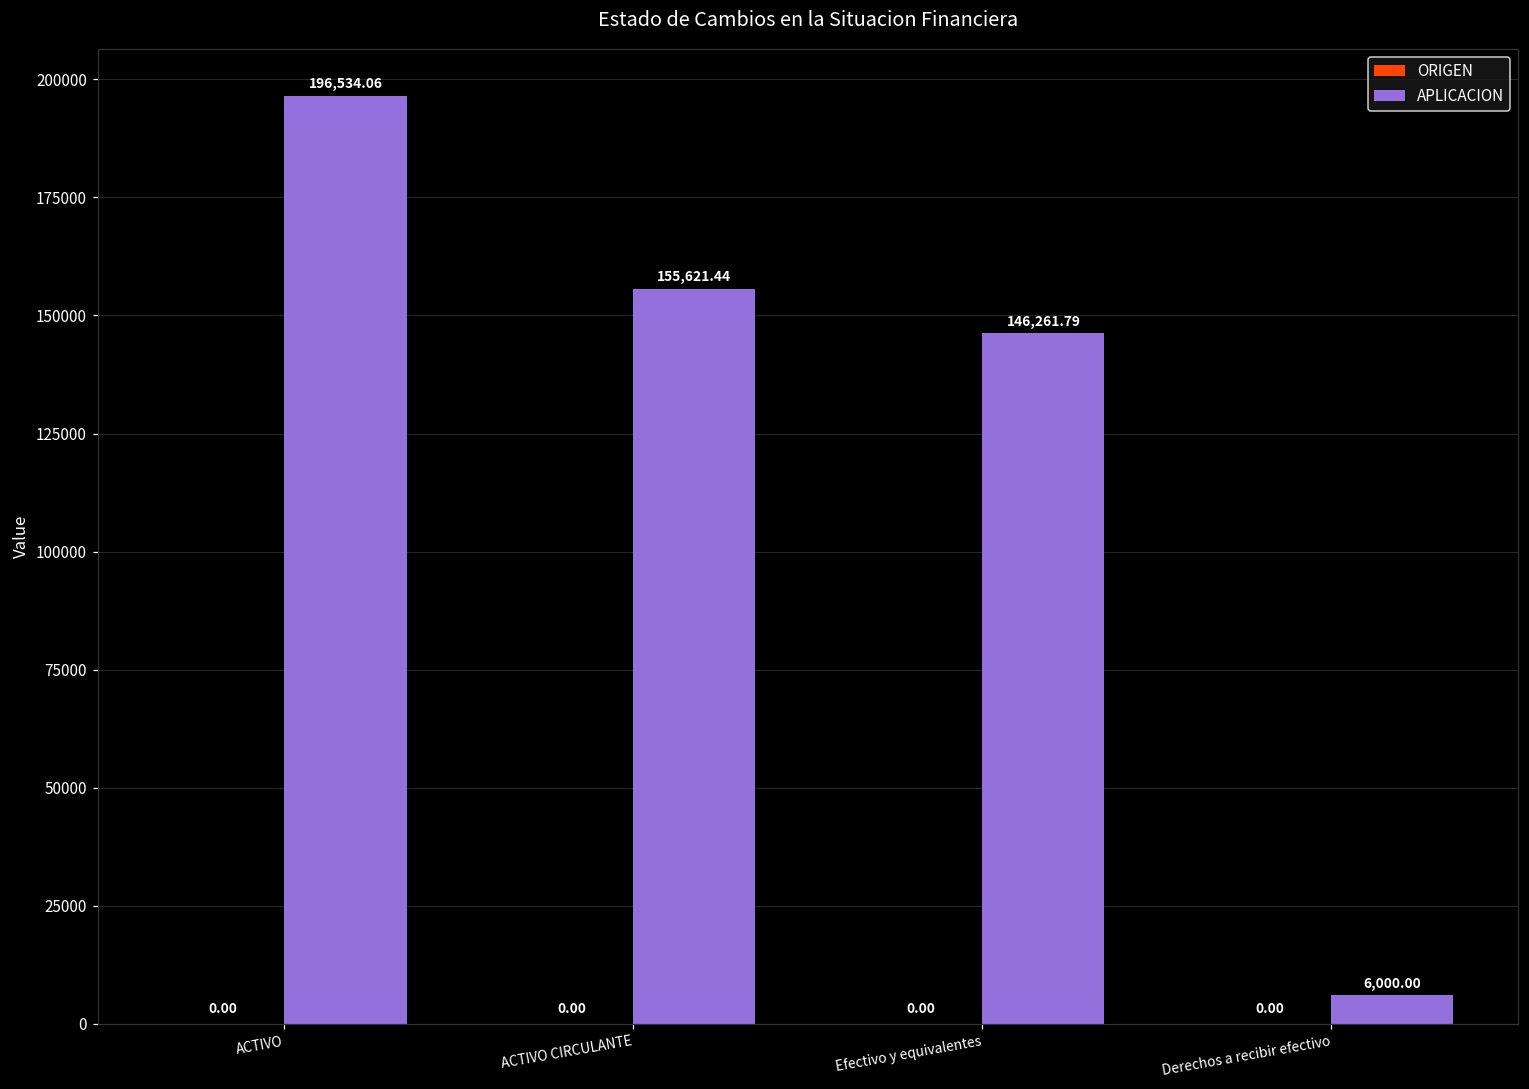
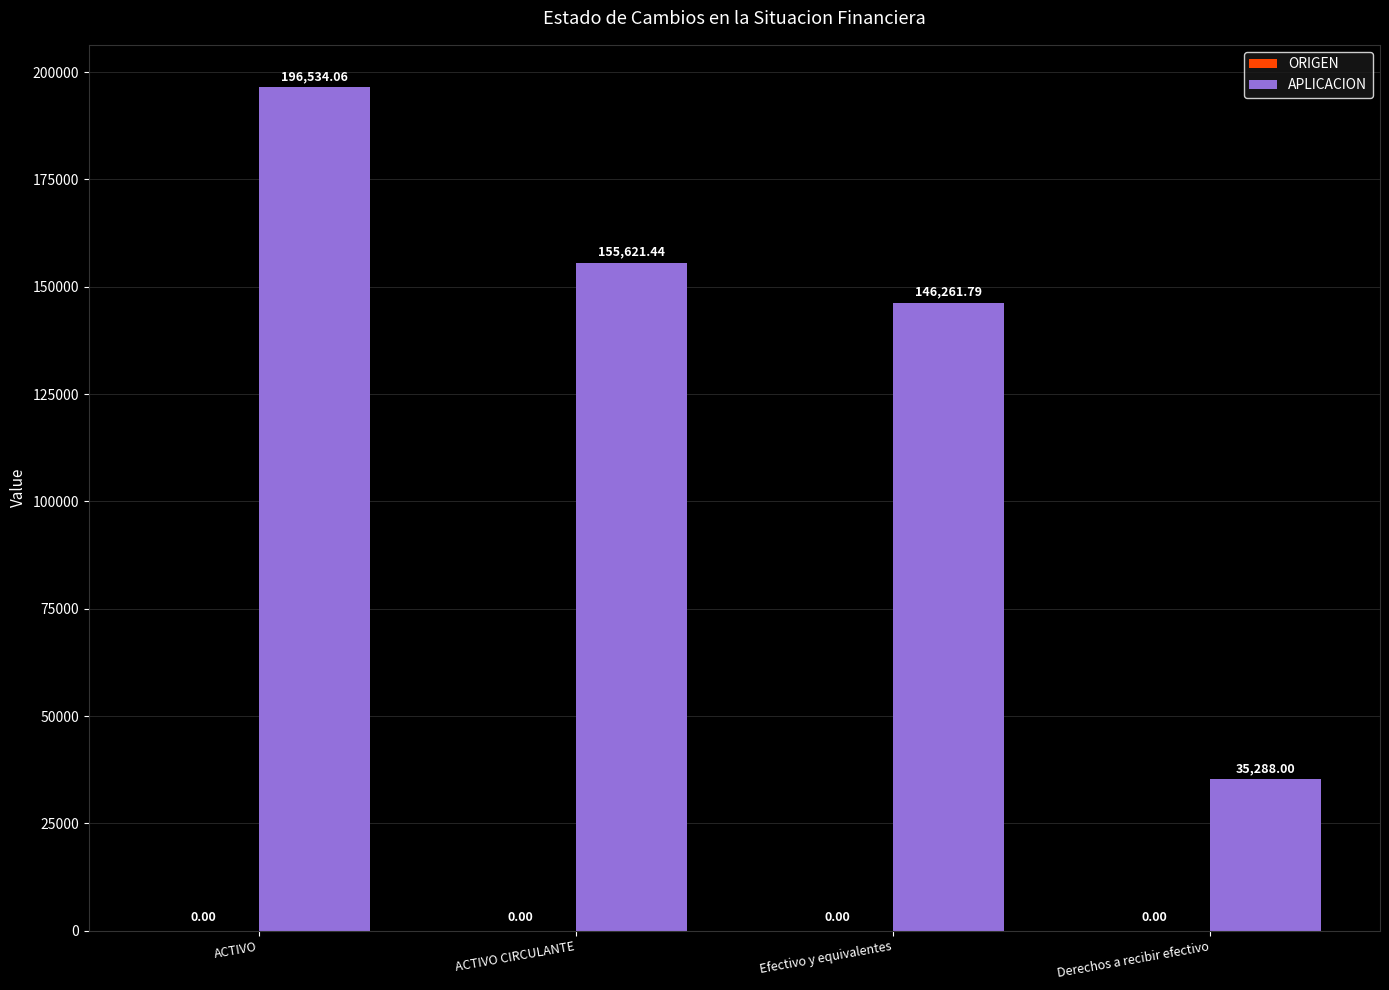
  {
    "ORIGEN": {
      "ACTIVO": "0.00",
      "ACTIVO CIRCULANTE": "0.00",
      "Efectivo y equivalentes": "0.00",
      "Derechos a recibir efectivo": "0.00"
    },
    "APLICACION": {
      "ACTIVO": "196,534.06",
      "ACTIVO CIRCULANTE": "155,621.44",
      "Efectivo y equivalentes": "146,261.79",
-     "Derechos a recibir efectivo": "6,000.00"
+     "Derechos a recibir efectivo": "35,288.00"
    }
  }
